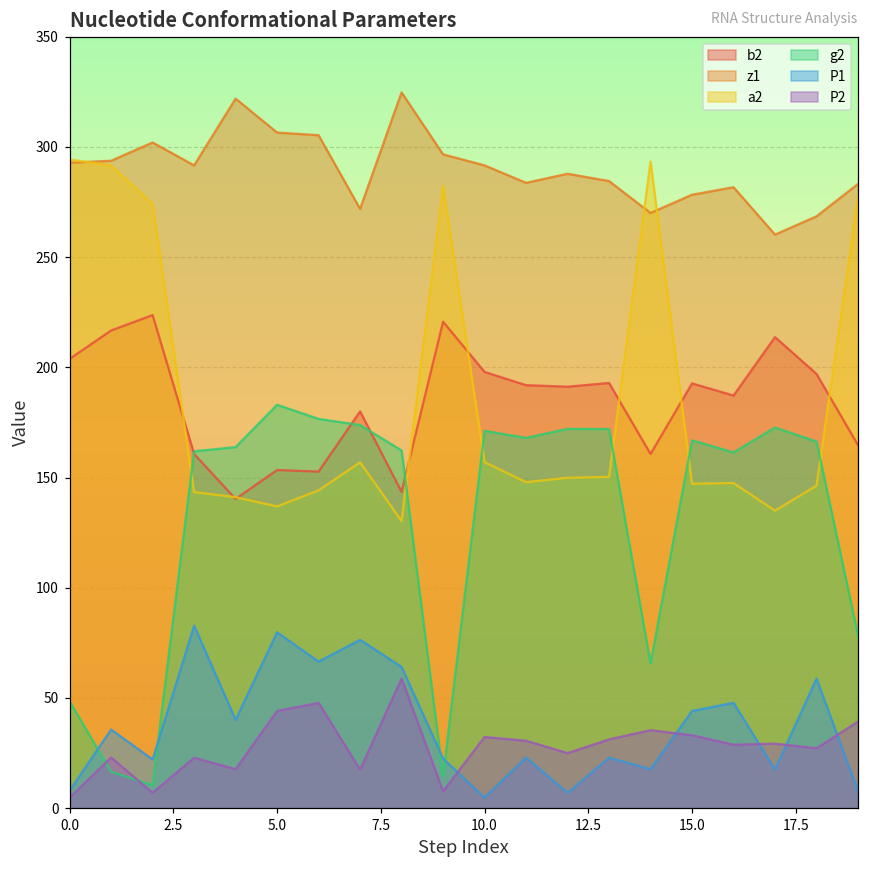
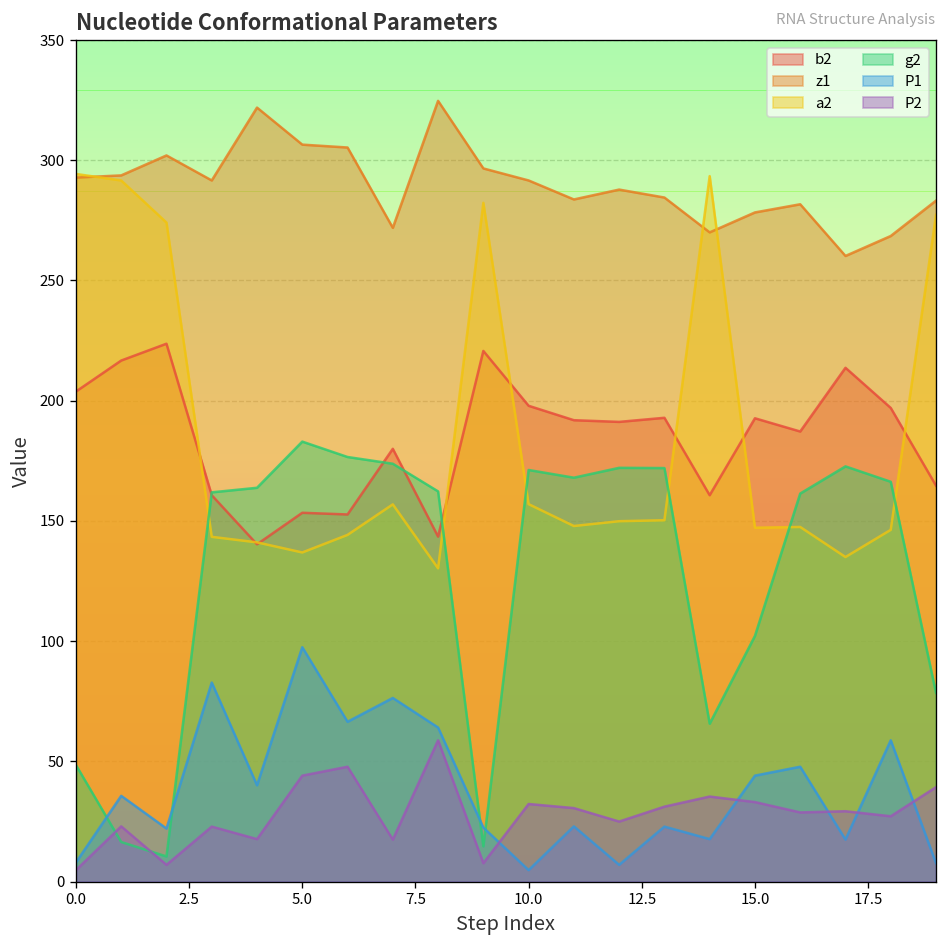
  {
    "g2": {
      "0.0": 49,
      "5.0": 183,
      "10.0": 171,
-     "15.0": 167
+     "15.0": 102
    },
    "P1": {
      "0.0": 8,
-     "5.0": 80,
+     "5.0": 98,
      "10.0": 5,
      "15.0": 44
    },
    "P2": {
      "0.0": 5,
      "5.0": 44,
      "10.0": 32,
      "15.0": 33
    }
  }
